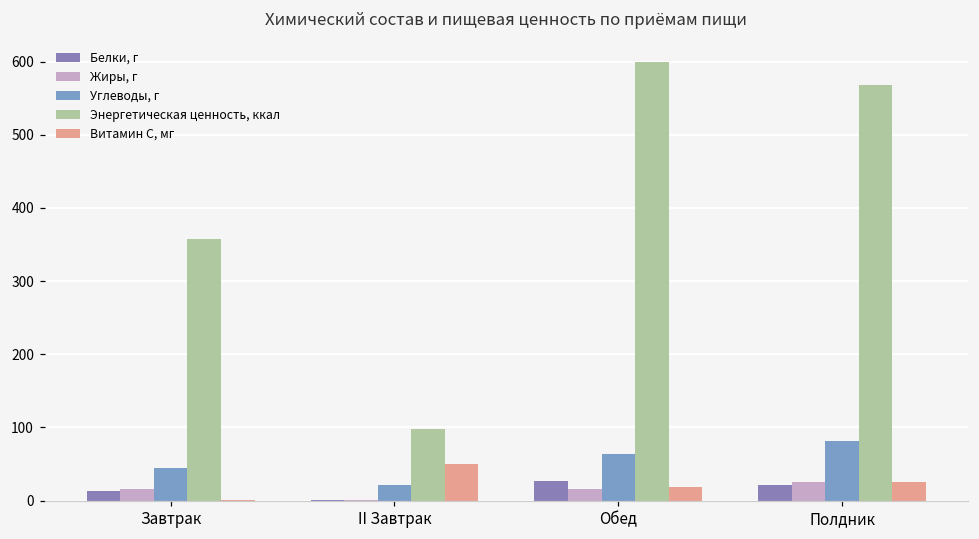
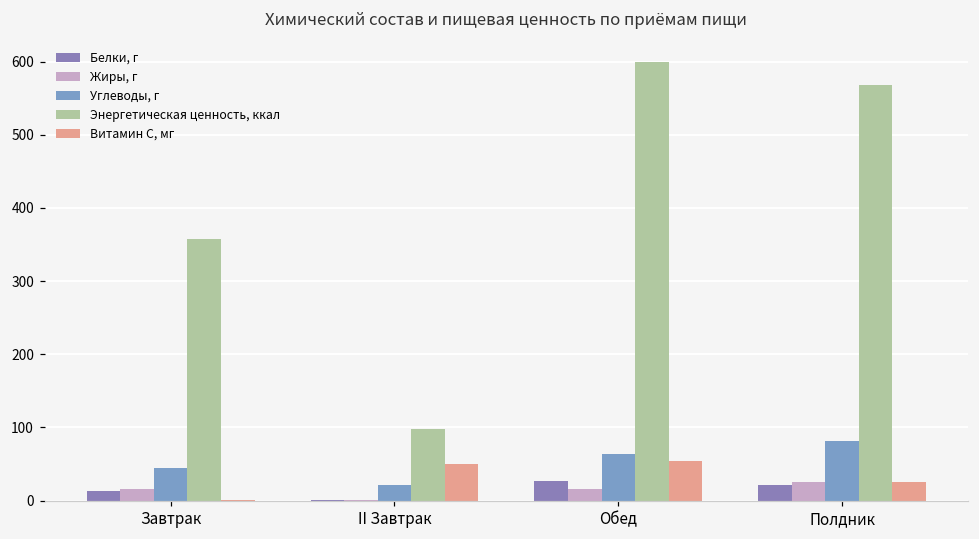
  {
    "Витамин С, мг": {
      "II Завтрак": 50,
-     "Обед": 20,
+     "Обед": 50,
      "Полдник": 30
    }
  }
